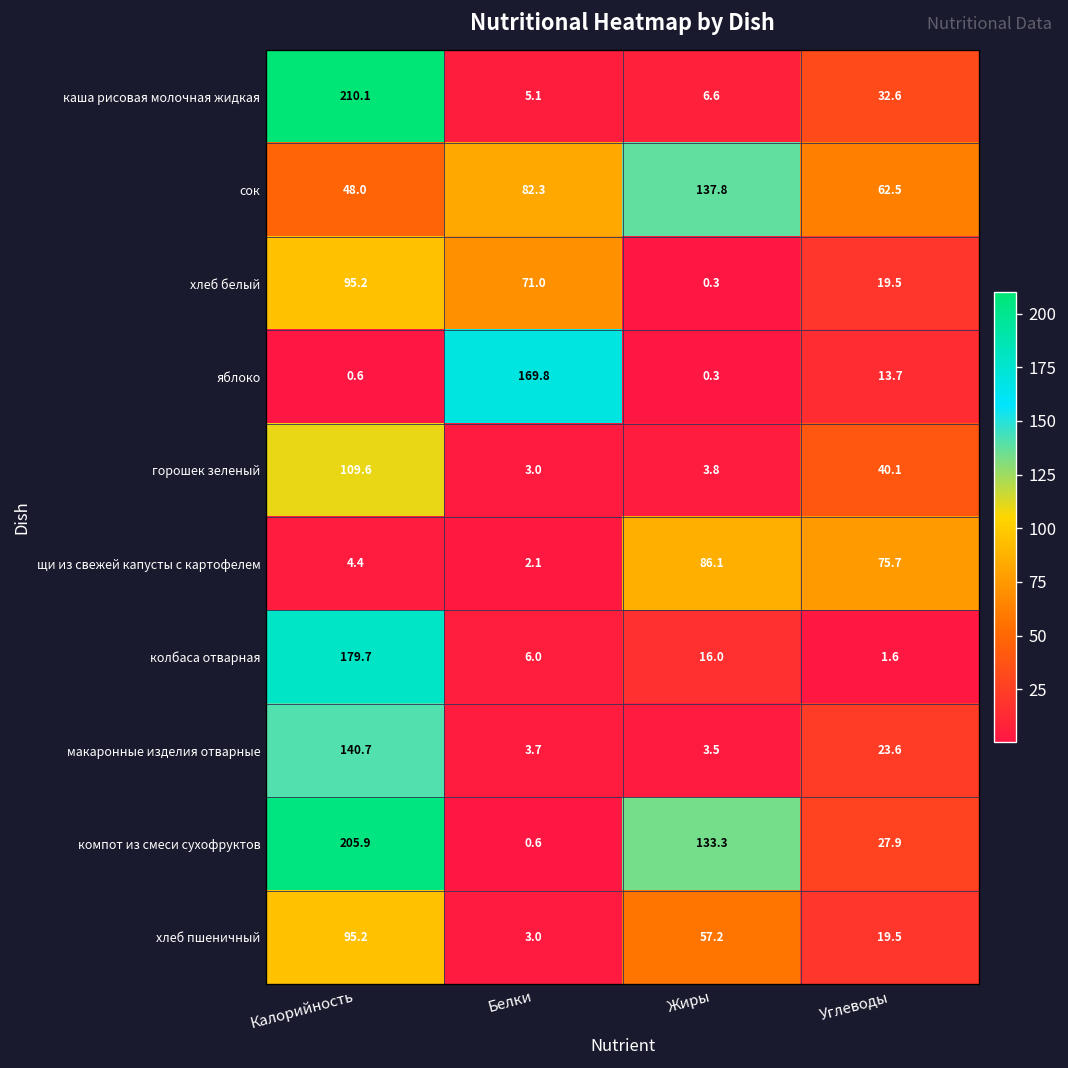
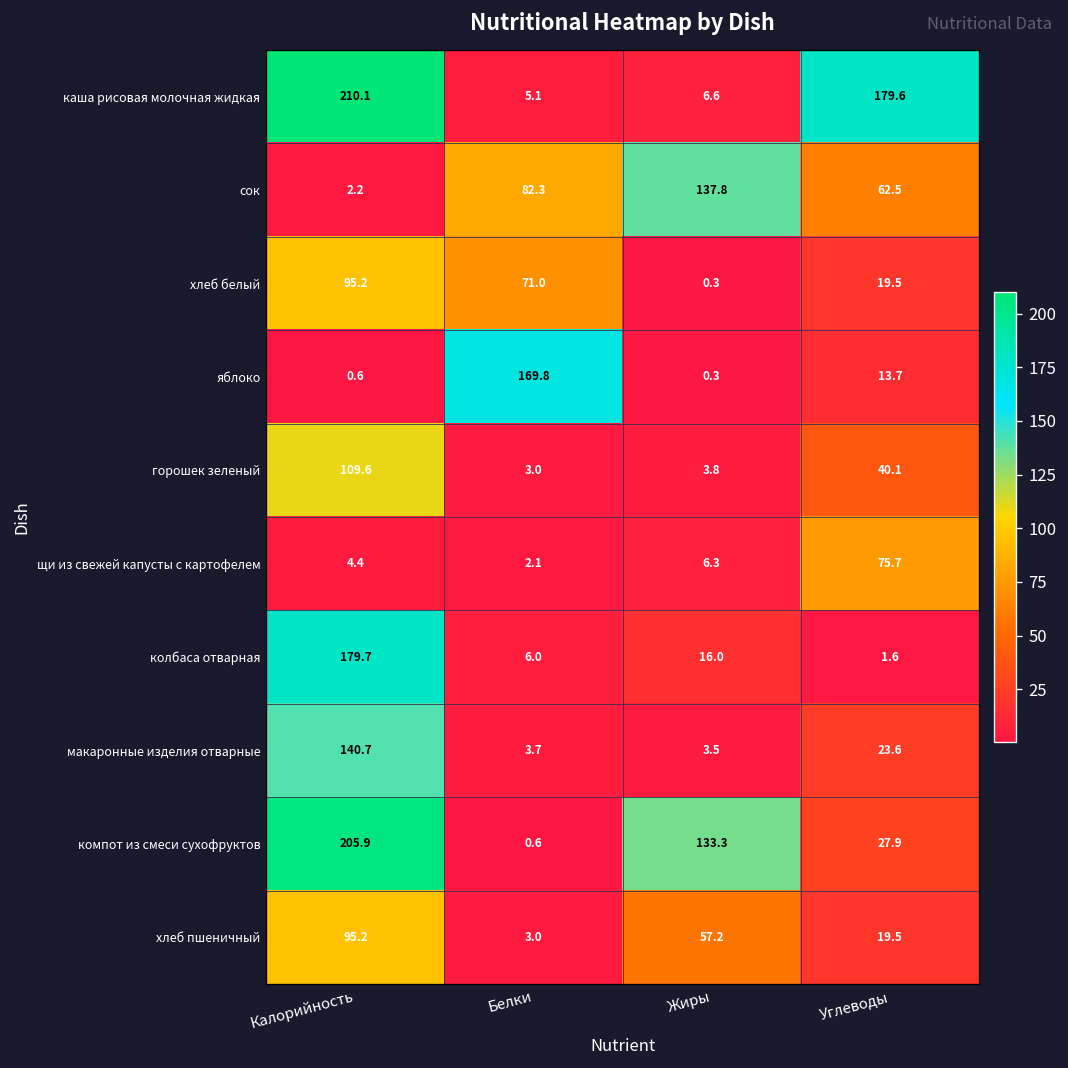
  {
    "каша рисовая молочная жидкая": {
      "Калорийность": 210.1,
      "Белки": 5.1,
      "Жиры": 6.6,
-     "Углеводы": 32.6
+     "Углеводы": 179.6
    },
    "сок": {
-     "Калорийность": 48.0,
+     "Калорийность": 2.2,
      "Белки": 82.3,
      "Жиры": 137.8,
      "Углеводы": 62.5
    },
    "хлеб белый": {
      "Калорийность": 95.2,
      "Белки": 71.0,
      "Жиры": 0.3,
      "Углеводы": 19.5
    },
    "яблоко": {
      "Калорийность": 0.6,
      "Белки": 169.8,
      "Жиры": 0.3,
      "Углеводы": 13.7
    },
    "горошек зеленый": {
      "Калорийность": 109.6,
      "Белки": 3.0,
      "Жиры": 3.8,
      "Углеводы": 40.1
    },
    "щи из свежей капусты с картофелем": {
      "Калорийность": 4.4,
      "Белки": 2.1,
-     "Жиры": 86.1,
+     "Жиры": 6.3,
      "Углеводы": 75.7
    },
    "колбаса отварная": {
      "Калорийность": 179.7,
      "Белки": 6.0,
      "Жиры": 16.0,
      "Углеводы": 1.6
    },
    "макаронные изделия отварные": {
      "Калорийность": 140.7,
      "Белки": 3.7,
      "Жиры": 3.5,
      "Углеводы": 23.6
    },
    "компот из смеси сухофруктов": {
      "Калорийность": 205.9,
      "Белки": 0.6,
      "Жиры": 133.3,
      "Углеводы": 27.9
    },
    "хлеб пшеничный": {
      "Калорийность": 95.2,
      "Белки": 3.0,
      "Жиры": 57.2,
      "Углеводы": 19.5
    }
  }
